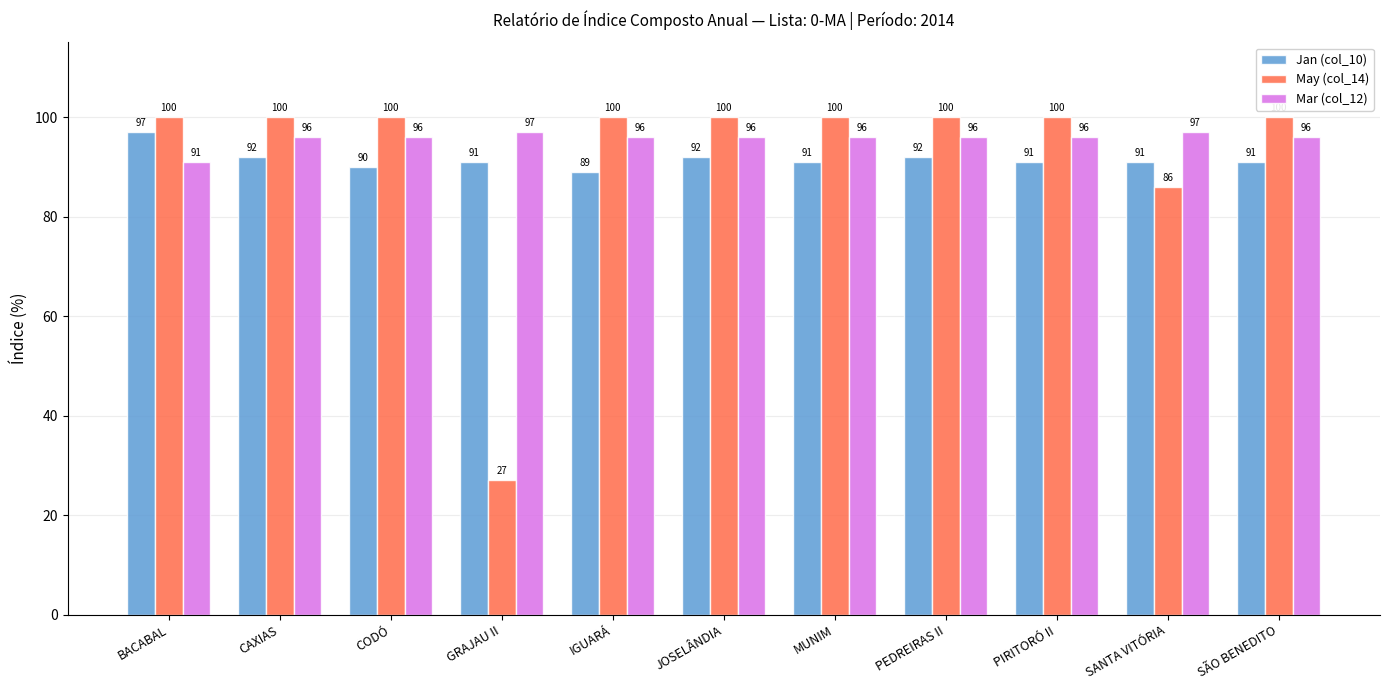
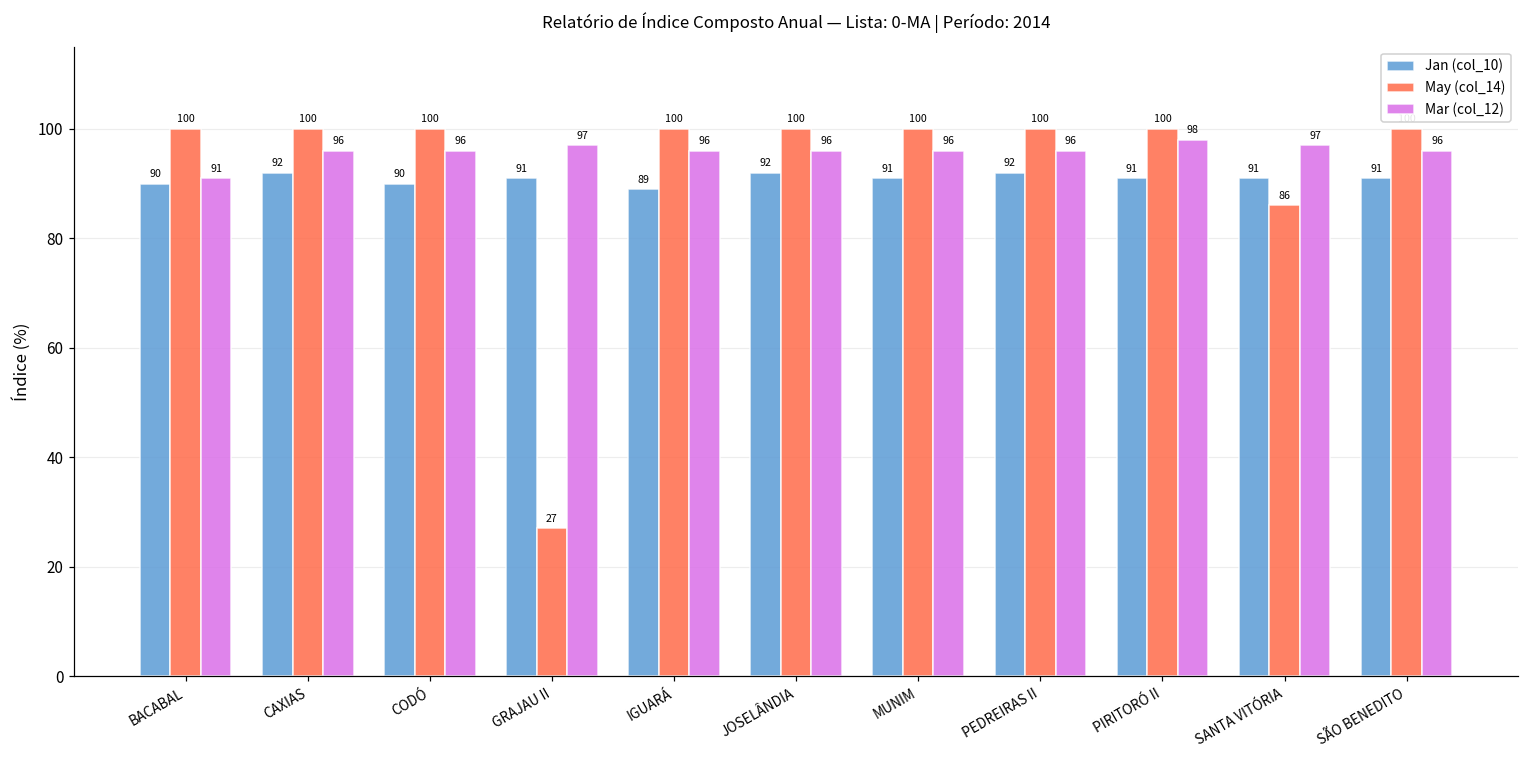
  {
    "Jan (col_10)": {
-     "BACABAL": 97,
+     "BACABAL": 90,
      "CAXIAS": 92,
      "CODÓ": 90,
      "GRAJAU II": 91,
      "IGUARÁ": 89,
      "JOSELÂNDIA": 92,
      "MUNIM": 91,
      "PEDREIRAS II": 92,
      "PIRITORÓ II": 91,
      "SANTA VITÓRIA": 91,
      "SÃO BENEDITO": 91
    },
    "May (col_14)": {
      "BACABAL": 100,
      "CAXIAS": 100,
      "CODÓ": 100,
      "GRAJAU II": 27,
      "IGUARÁ": 100,
      "JOSELÂNDIA": 100,
      "MUNIM": 100,
      "PEDREIRAS II": 100,
      "PIRITORÓ II": 100,
      "SANTA VITÓRIA": 86
    },
    "Mar (col_12)": {
      "BACABAL": 91,
      "CAXIAS": 96,
      "CODÓ": 96,
      "GRAJAU II": 97,
      "IGUARÁ": 96,
      "JOSELÂNDIA": 96,
      "MUNIM": 96,
      "PEDREIRAS II": 96,
-     "PIRITORÓ II": 96,
+     "PIRITORÓ II": 98,
      "SANTA VITÓRIA": 97,
      "SÃO BENEDITO": 96
    }
  }
